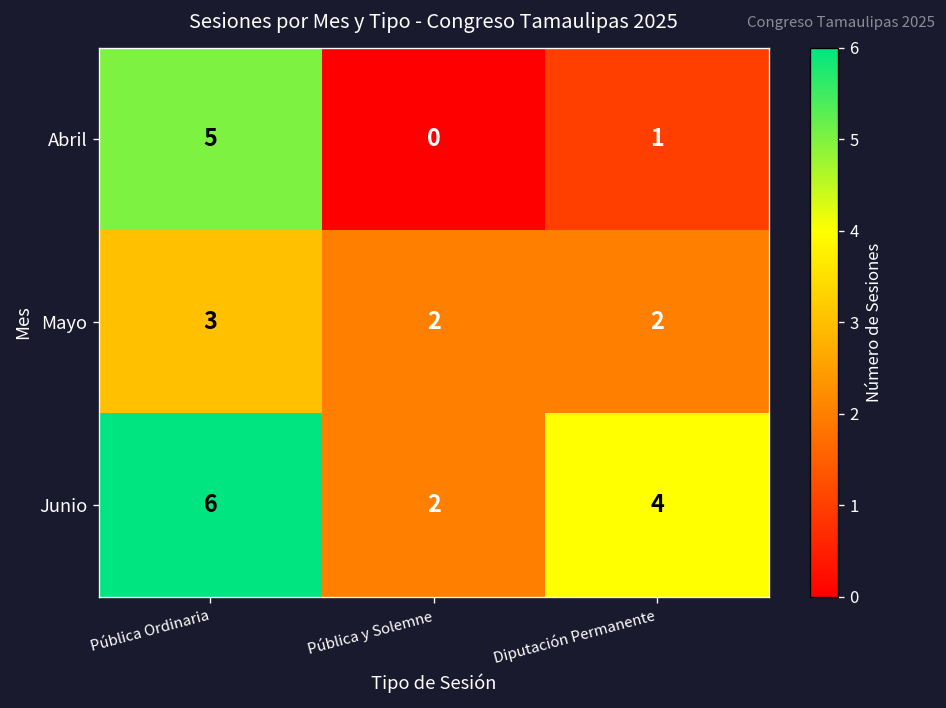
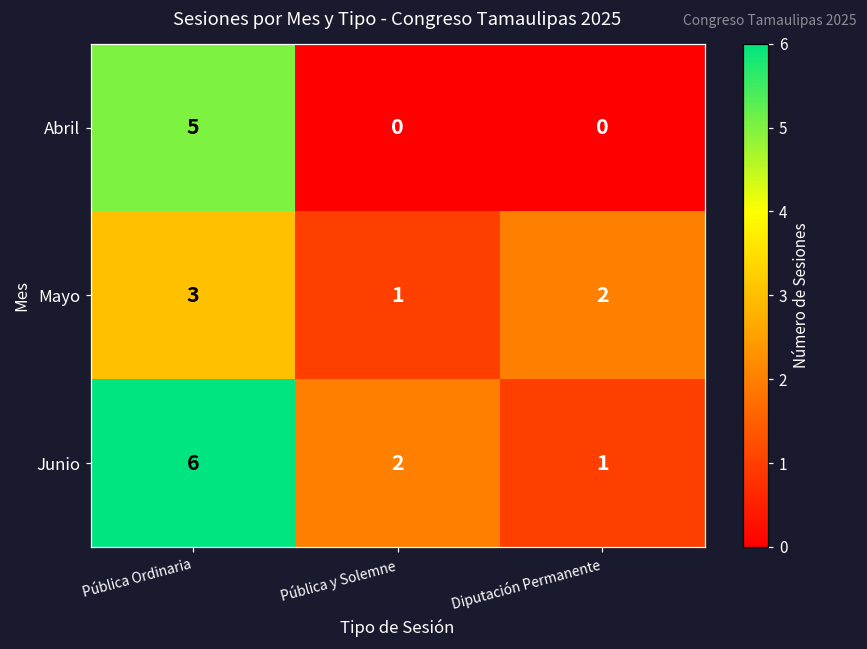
  {
    "Abril": {
      "Pública Ordinaria": 5,
      "Pública y Solemne": 0,
-     "Diputación Permanente": 1
+     "Diputación Permanente": 0
    },
    "Mayo": {
      "Pública Ordinaria": 3,
-     "Pública y Solemne": 2,
+     "Pública y Solemne": 1,
      "Diputación Permanente": 2
    },
    "Junio": {
      "Pública Ordinaria": 6,
      "Pública y Solemne": 2,
-     "Diputación Permanente": 4
+     "Diputación Permanente": 1
    }
  }
